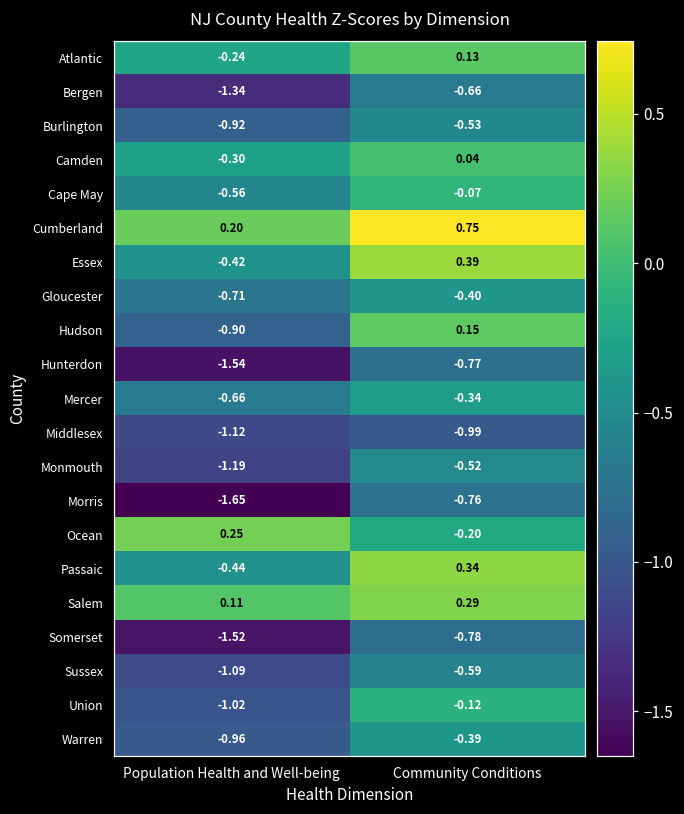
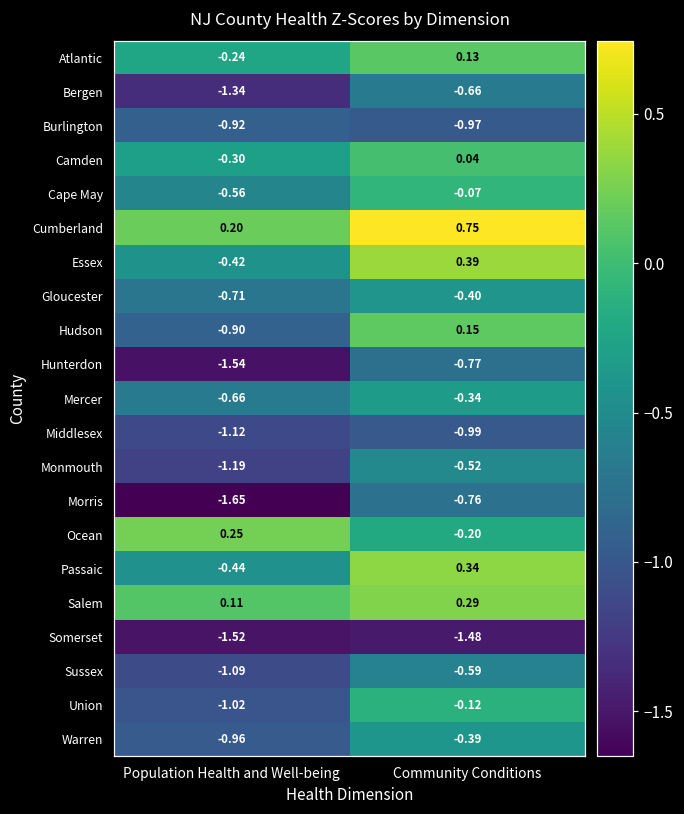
  {
    "Atlantic": {
      "Population Health and Well-being": -0.24,
      "Community Conditions": 0.13
    },
    "Bergen": {
      "Population Health and Well-being": -1.34,
      "Community Conditions": -0.66
    },
    "Burlington": {
      "Population Health and Well-being": -0.92,
-     "Community Conditions": -0.53
+     "Community Conditions": -0.97
    },
    "Camden": {
      "Population Health and Well-being": -0.30,
      "Community Conditions": 0.04
    },
    "Cape May": {
      "Population Health and Well-being": -0.56,
      "Community Conditions": -0.07
    },
    "Cumberland": {
      "Population Health and Well-being": 0.20,
      "Community Conditions": 0.75
    },
    "Essex": {
      "Population Health and Well-being": -0.42,
      "Community Conditions": 0.39
    },
    "Gloucester": {
      "Population Health and Well-being": -0.71,
      "Community Conditions": -0.40
    },
    "Hudson": {
      "Population Health and Well-being": -0.90,
      "Community Conditions": 0.15
    },
    "Hunterdon": {
      "Population Health and Well-being": -1.54,
      "Community Conditions": -0.77
    },
    "Mercer": {
      "Population Health and Well-being": -0.66,
      "Community Conditions": -0.34
    },
    "Middlesex": {
      "Population Health and Well-being": -1.12,
      "Community Conditions": -0.99
    },
    "Monmouth": {
      "Population Health and Well-being": -1.19,
      "Community Conditions": -0.52
    },
    "Morris": {
      "Population Health and Well-being": -1.65,
      "Community Conditions": -0.76
    },
    "Ocean": {
      "Population Health and Well-being": 0.25,
      "Community Conditions": -0.20
    },
    "Passaic": {
      "Population Health and Well-being": -0.44,
      "Community Conditions": 0.34
    },
    "Salem": {
      "Population Health and Well-being": 0.11,
      "Community Conditions": 0.29
    },
    "Somerset": {
      "Population Health and Well-being": -1.52,
-     "Community Conditions": -0.78
+     "Community Conditions": -1.48
    },
    "Sussex": {
      "Population Health and Well-being": -1.09,
      "Community Conditions": -0.59
    },
    "Union": {
      "Population Health and Well-being": -1.02,
      "Community Conditions": -0.12
    },
    "Warren": {
      "Population Health and Well-being": -0.96,
      "Community Conditions": -0.39
    }
  }
